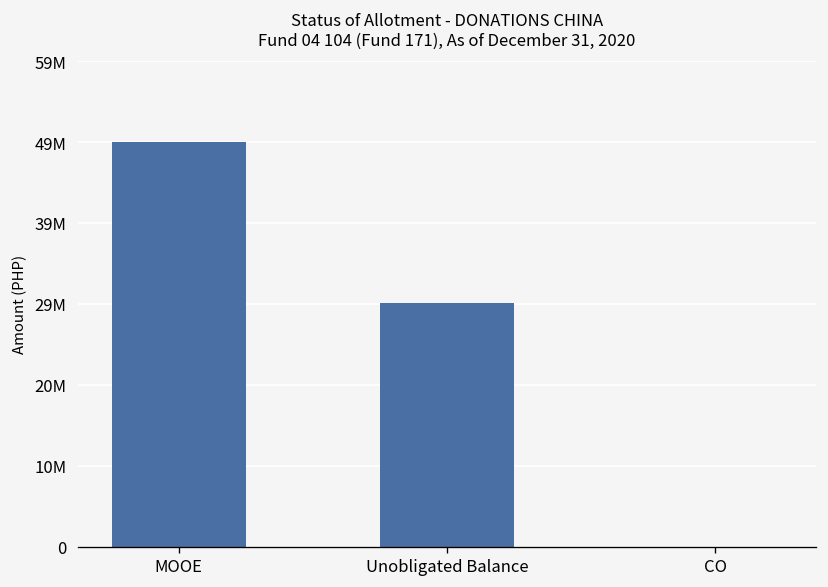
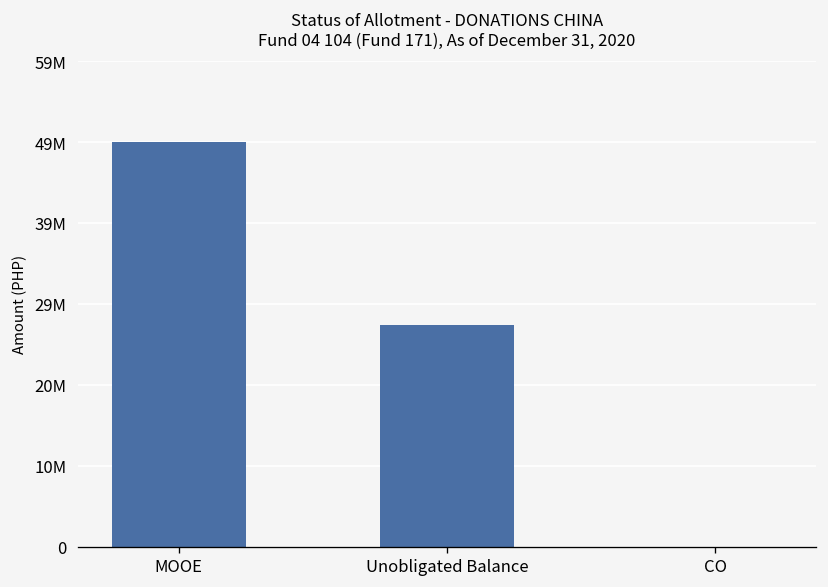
  {
    "MOOE": 49000000,
-   "Unobligated Balance": 29000000,
+   "Unobligated Balance": 27000000,
    "CO": 0
  }
